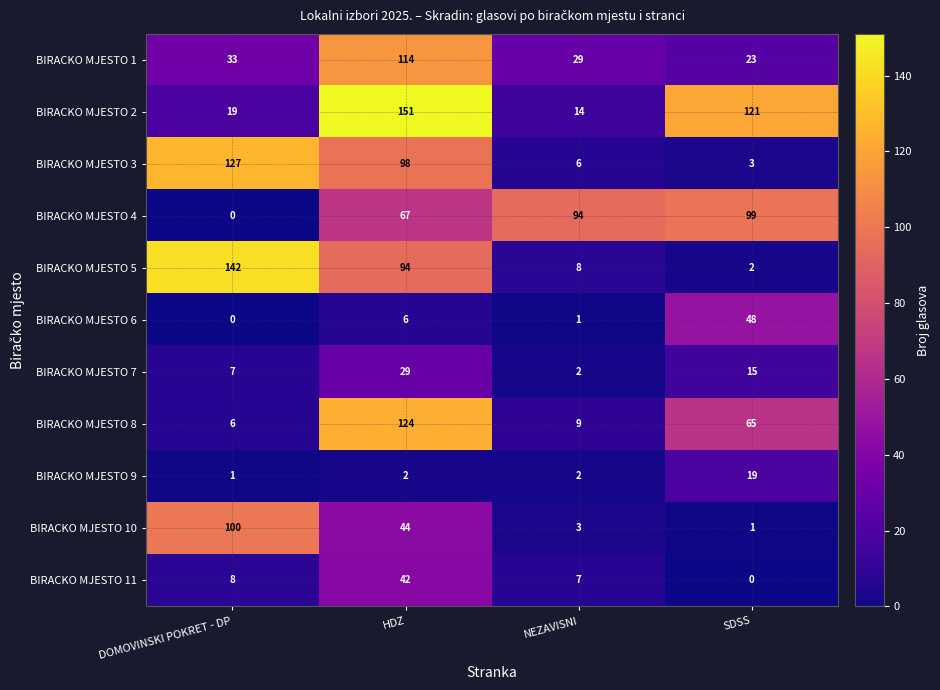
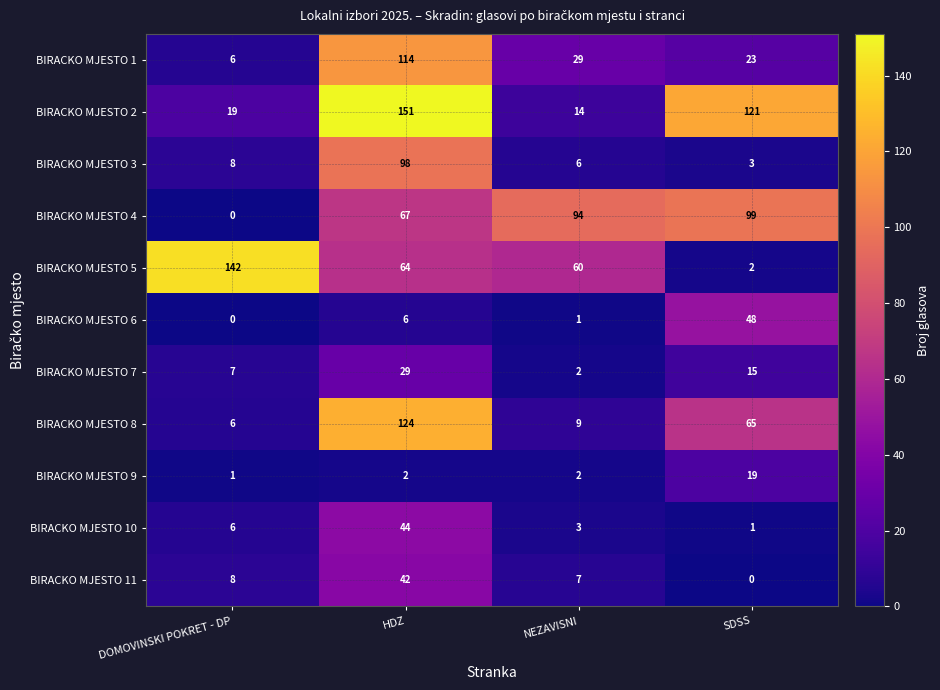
  {
    "BIRACKO MJESTO 1": {
-     "DOMOVINSKI POKRET - DP": 33,
+     "DOMOVINSKI POKRET - DP": 6,
      "HDZ": 114,
      "NEZAVISNI": 29,
      "SDSS": 23
    },
    "BIRACKO MJESTO 2": {
      "DOMOVINSKI POKRET - DP": 19,
      "HDZ": 151,
      "NEZAVISNI": 14,
      "SDSS": 121
    },
    "BIRACKO MJESTO 3": {
-     "DOMOVINSKI POKRET - DP": 127,
+     "DOMOVINSKI POKRET - DP": 8,
      "HDZ": 98,
      "NEZAVISNI": 6,
      "SDSS": 3
    },
    "BIRACKO MJESTO 4": {
      "DOMOVINSKI POKRET - DP": 0,
      "HDZ": 67,
      "NEZAVISNI": 94,
      "SDSS": 99
    },
    "BIRACKO MJESTO 5": {
      "DOMOVINSKI POKRET - DP": 142,
-     "HDZ": 94,
-     "NEZAVISNI": 8,
+     "HDZ": 64,
+     "NEZAVISNI": 60,
      "SDSS": 2
    },
    "BIRACKO MJESTO 6": {
      "DOMOVINSKI POKRET - DP": 0,
      "HDZ": 6,
      "NEZAVISNI": 1,
      "SDSS": 48
    },
    "BIRACKO MJESTO 7": {
      "DOMOVINSKI POKRET - DP": 7,
      "HDZ": 29,
      "NEZAVISNI": 2,
      "SDSS": 15
    },
    "BIRACKO MJESTO 8": {
      "DOMOVINSKI POKRET - DP": 6,
      "HDZ": 124,
      "NEZAVISNI": 9,
      "SDSS": 65
    },
    "BIRACKO MJESTO 9": {
      "DOMOVINSKI POKRET - DP": 1,
      "HDZ": 2,
      "NEZAVISNI": 2,
      "SDSS": 19
    },
    "BIRACKO MJESTO 10": {
-     "DOMOVINSKI POKRET - DP": 100,
+     "DOMOVINSKI POKRET - DP": 6,
      "HDZ": 44,
      "NEZAVISNI": 3,
      "SDSS": 1
    },
    "BIRACKO MJESTO 11": {
      "DOMOVINSKI POKRET - DP": 8,
      "HDZ": 42,
      "NEZAVISNI": 7,
      "SDSS": 0
    }
  }
